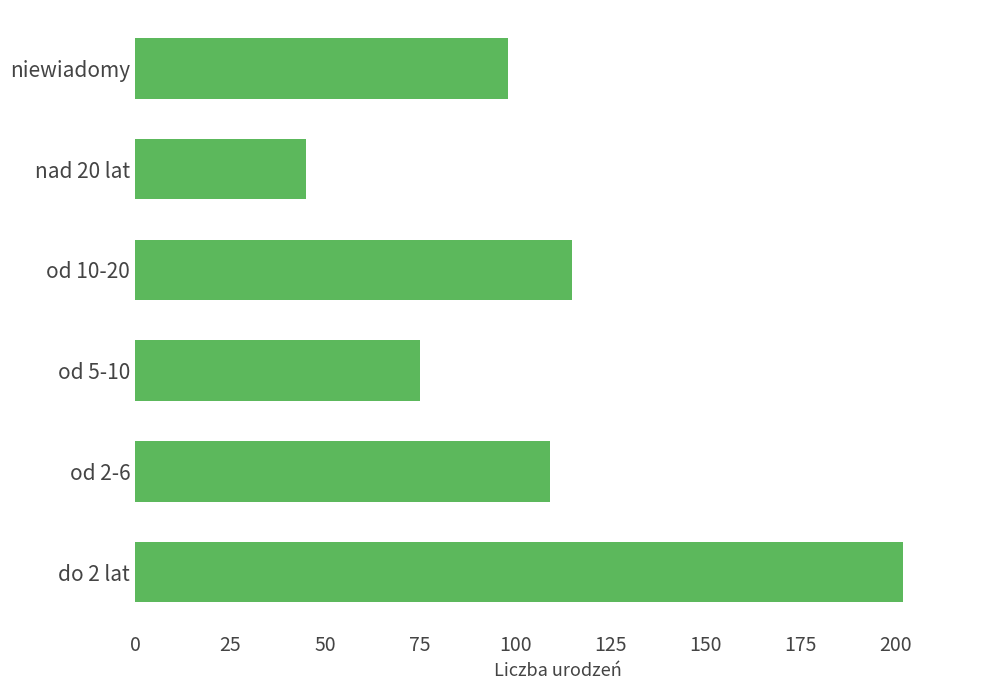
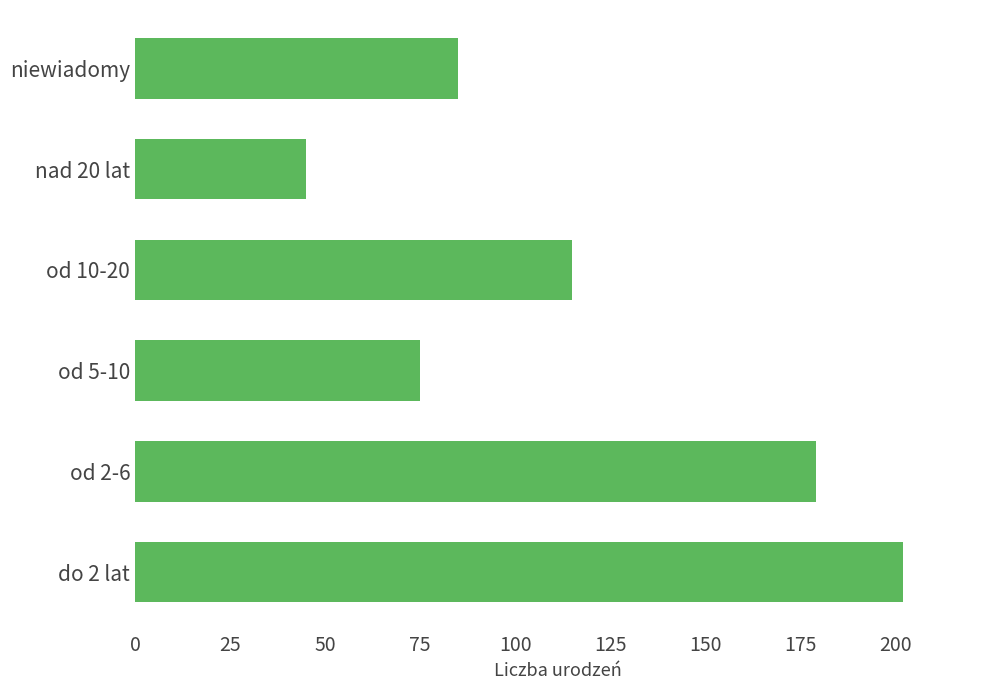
  {
-   "niewiadomy": 98,
+   "niewiadomy": 85,
    "nad 20 lat": 45,
    "od 10-20": 115,
    "od 5-10": 75,
-   "od 2-6": 109,
+   "od 2-6": 179,
    "do 2 lat": 202
  }
